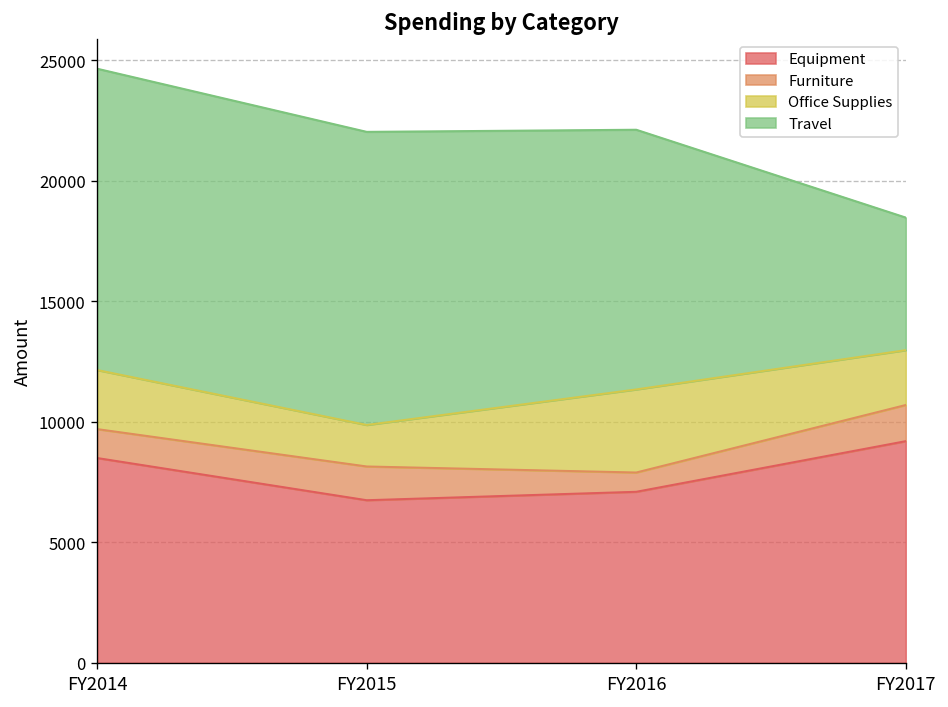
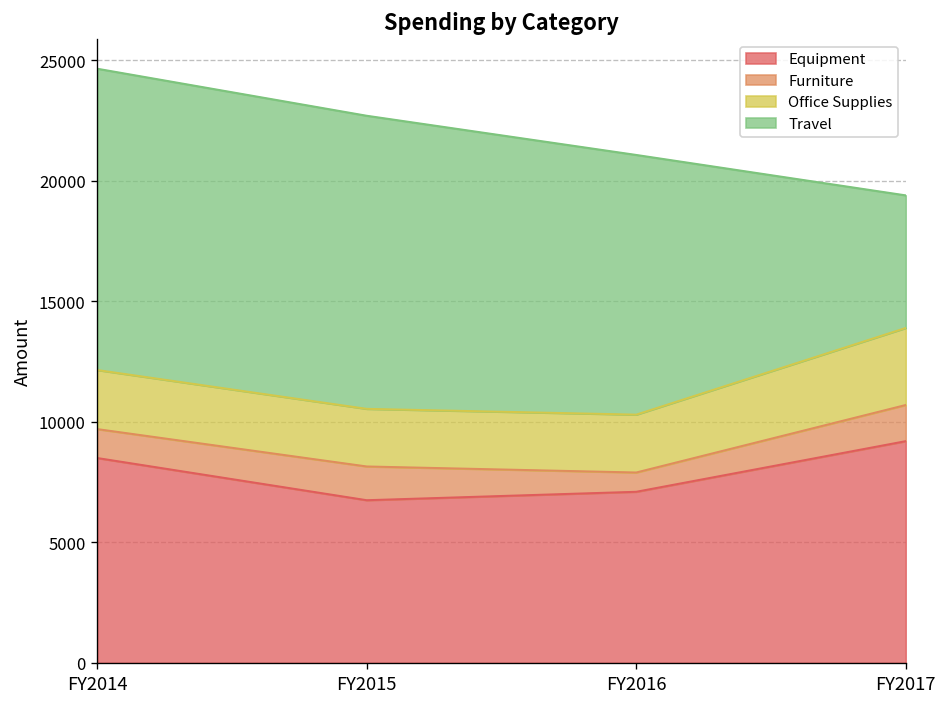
  {
    "Office Supplies": {
      "FY2014": 2500,
-     "FY2015": 1700,
-     "FY2016": 3400,
-     "FY2017": 2300
+     "FY2015": 2400,
+     "FY2016": 2400,
+     "FY2017": 3200
    },
    "Travel": {
      "FY2014": 12500,
      "FY2015": 12200,
      "FY2016": 10800,
      "FY2017": 5500
    }
  }
